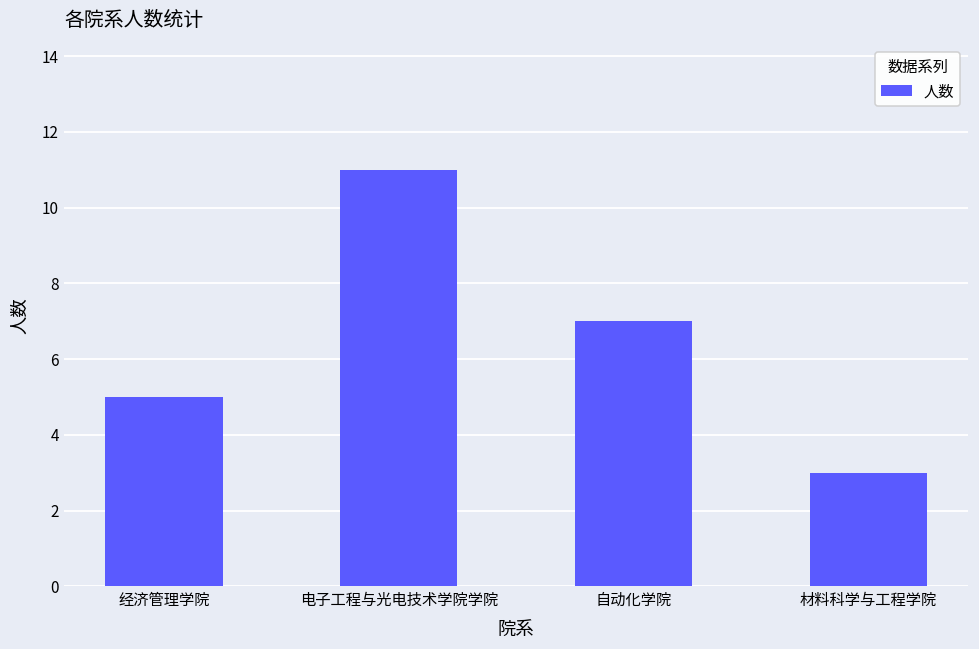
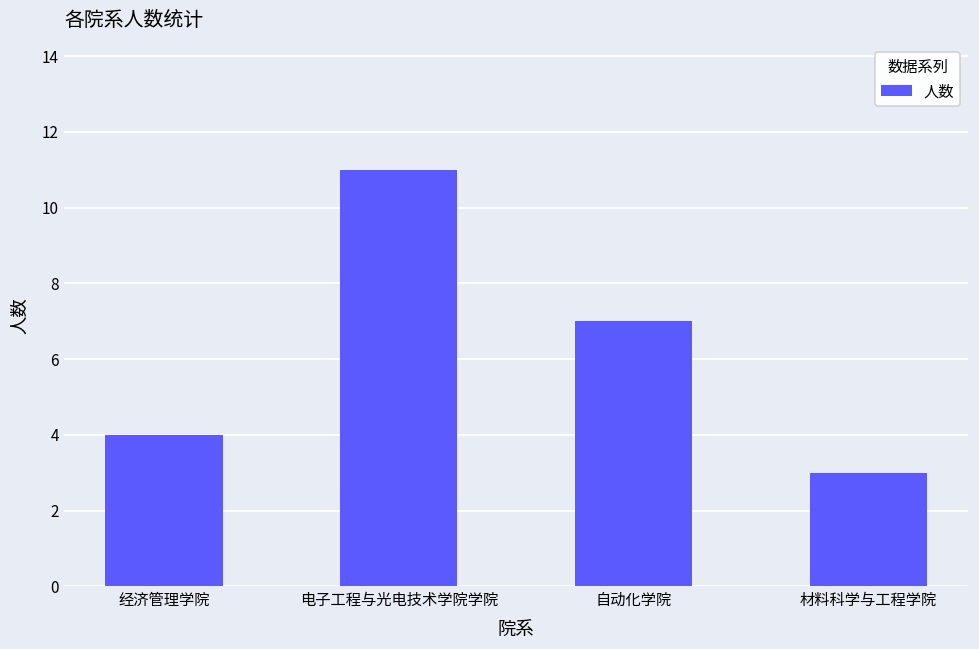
  {
-   "经济管理学院": 5,
+   "经济管理学院": 4,
    "电子工程与光电技术学院学院": 11,
    "自动化学院": 7,
    "材料科学与工程学院": 3
  }
